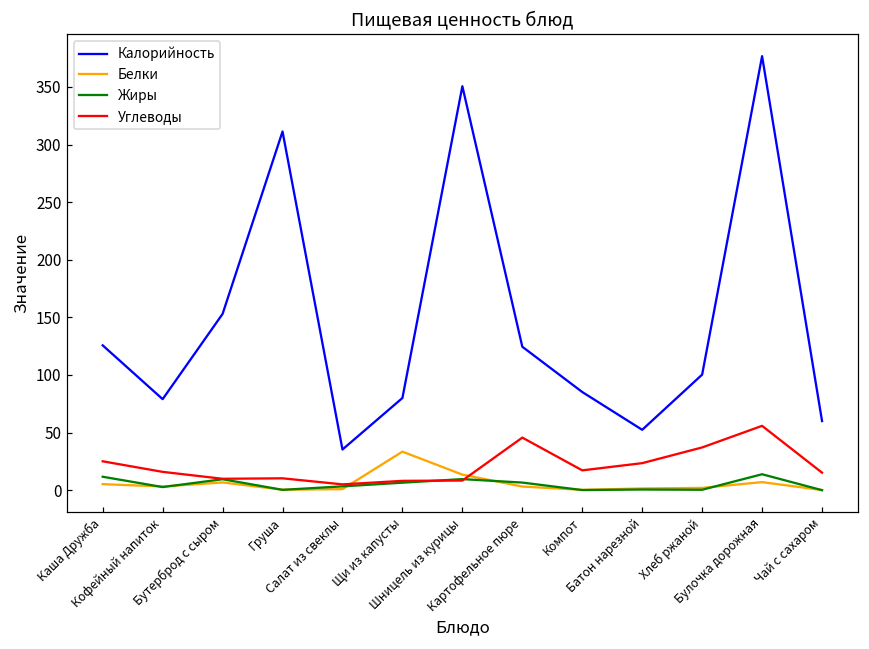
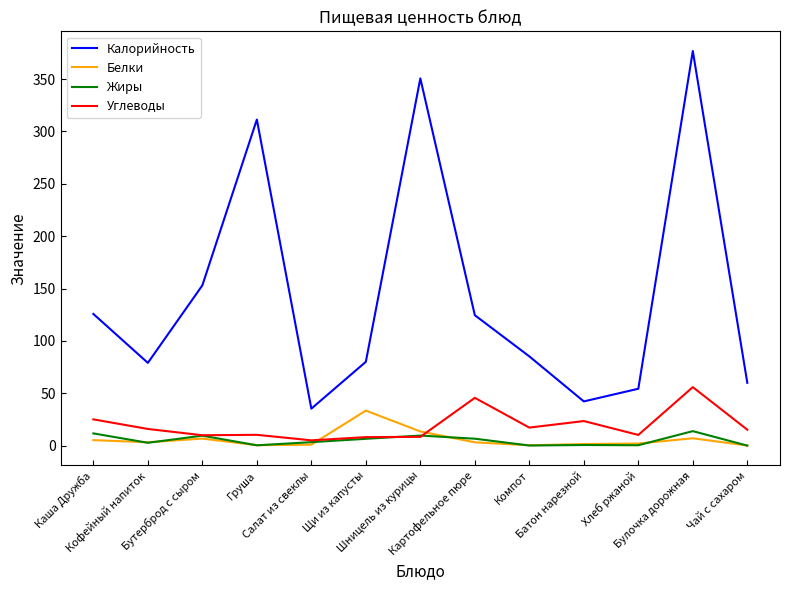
  {
    "Калорийность": {
      "Каша Дружба": 126,
      "Кофейный напиток": 79,
      "Бутерброд с сыром": 153,
      "Груша": 311,
      "Салат из свеклы": 35,
      "Щи из капусты": 80,
      "Шницель из курицы": 351,
      "Картофельное пюре": 125,
      "Компот": 85,
-     "Батон нарезной": 52,
-     "Хлеб ржаной": 100,
+     "Батон нарезной": 42,
+     "Хлеб ржаной": 54,
      "Булочка дорожная": 377,
      "Чай с сахаром": 60
    },
    "Белки": {
      "Каша Дружба": 5,
      "Бутерброд с сыром": 7,
      "Щи из капусты": 33,
      "Шницель из курицы": 14,
      "Картофельное пюре": 3,
      "Булочка дорожная": 7
    },
    "Жиры": {
      "Каша Дружба": 12,
      "Картофельное пюре": 7,
      "Булочка дорожная": 14
    },
    "Углеводы": {
      "Каша Дружба": 25,
      "Кофейный напиток": 16,
      "Груша": 10,
      "Картофельное пюре": 46,
      "Компот": 17,
      "Батон нарезной": 23,
-     "Хлеб ржаной": 37,
+     "Хлеб ржаной": 10,
      "Булочка дорожная": 56,
      "Чай с сахаром": 15
    }
  }
